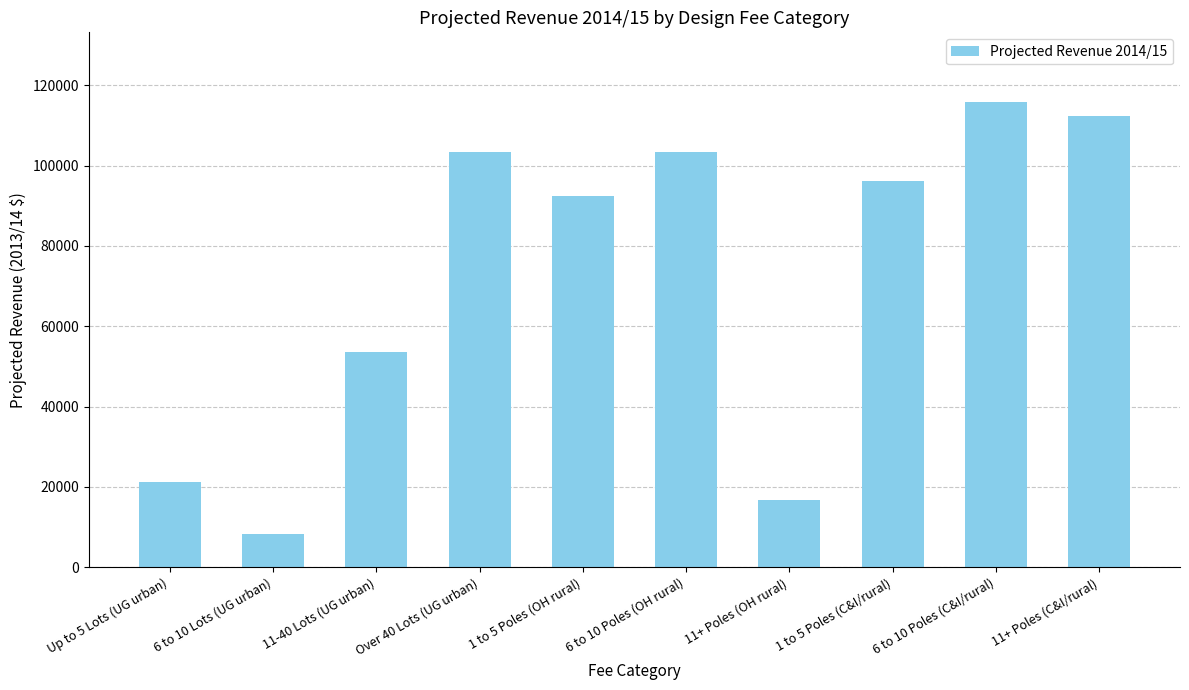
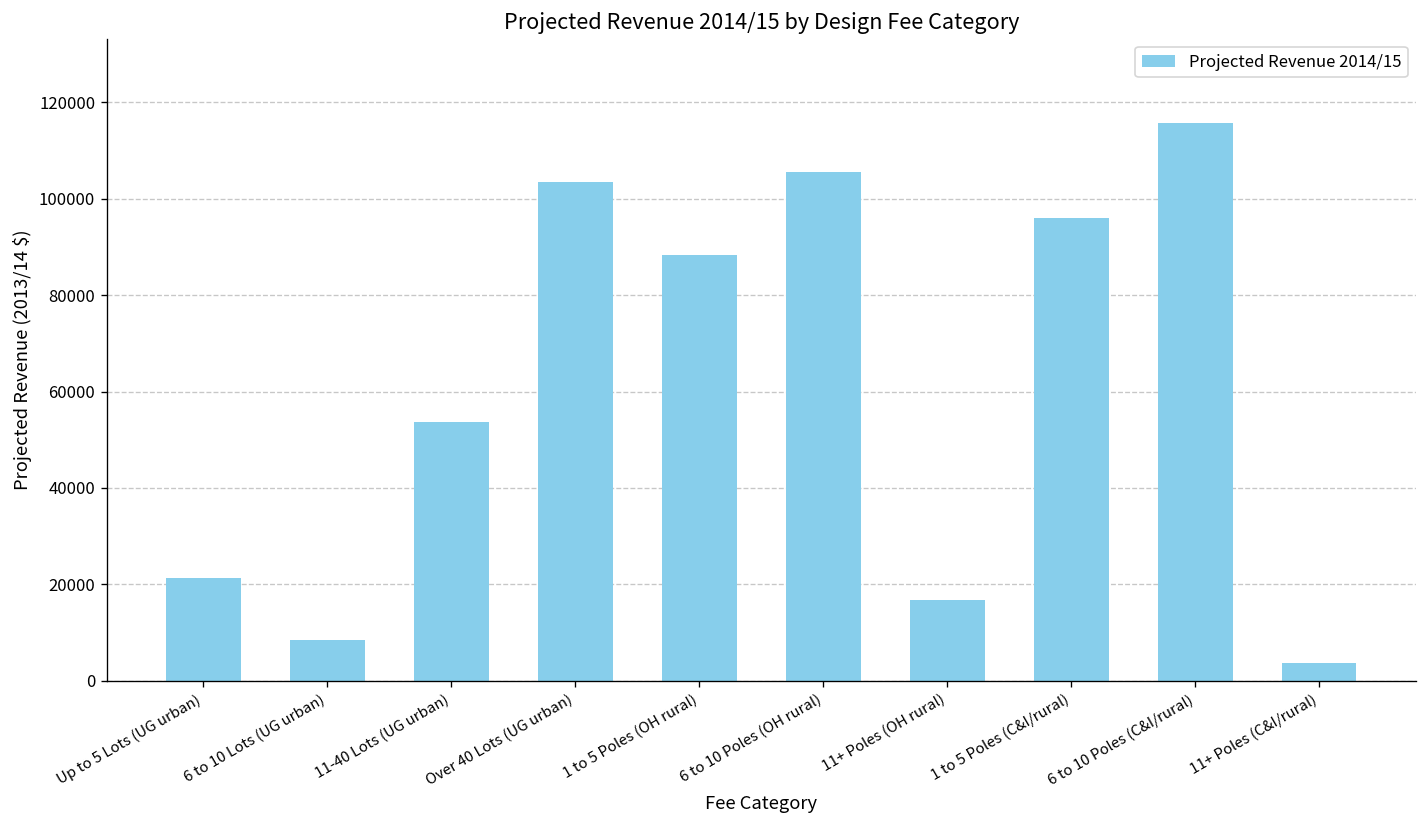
  {
    "Up to 5 Lots (UG urban)": 21000,
    "6 to 10 Lots (UG urban)": 8000,
    "11-40 Lots (UG urban)": 54000,
    "Over 40 Lots (UG urban)": 103000,
-   "1 to 5 Poles (OH rural)": 92000,
-   "6 to 10 Poles (OH rural)": 103000,
+   "1 to 5 Poles (OH rural)": 88000,
+   "6 to 10 Poles (OH rural)": 106000,
    "11+ Poles (OH rural)": 17000,
    "1 to 5 Poles (C&I/rural)": 96000,
    "6 to 10 Poles (C&I/rural)": 116000,
-   "11+ Poles (C&I/rural)": 112000
+   "11+ Poles (C&I/rural)": 4000
  }
